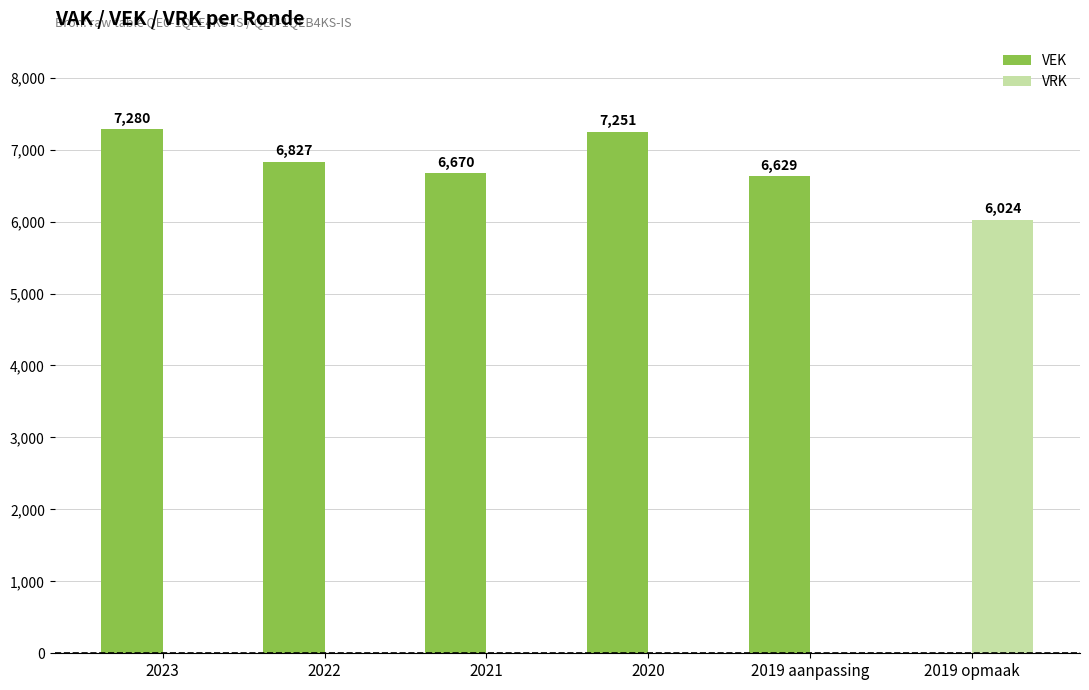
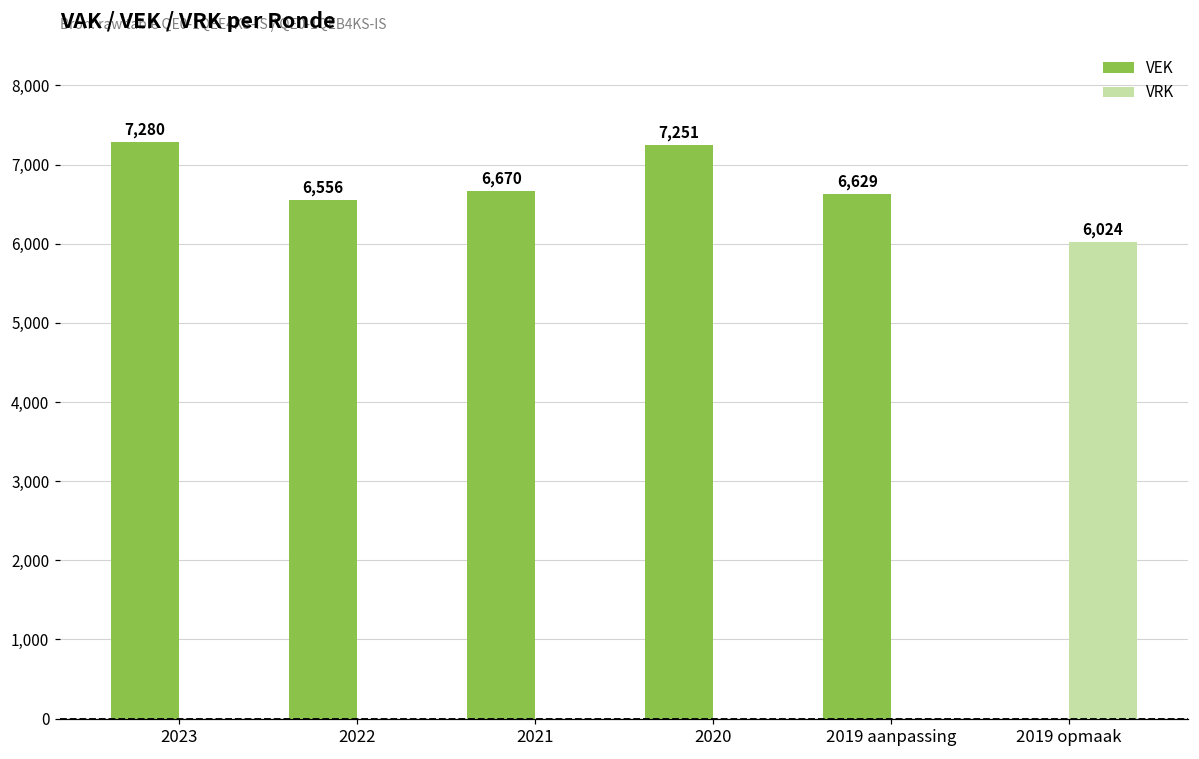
  {
    "VEK": {
      "2023": "7,280",
-     "2022": "6,827",
+     "2022": "6,556",
      "2021": "6,670",
      "2020": "7,251",
      "2019 aanpassing": "6,629"
    },
    "VRK": {
      "2019 opmaak": "6,024"
    }
  }
